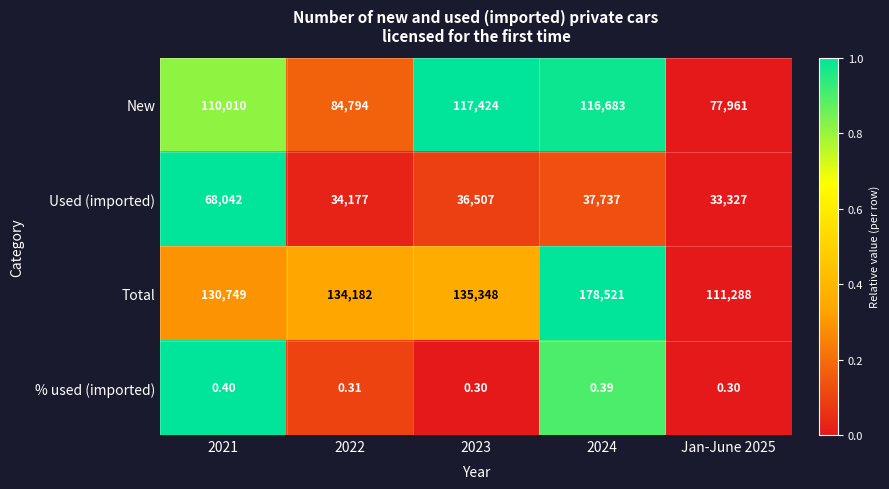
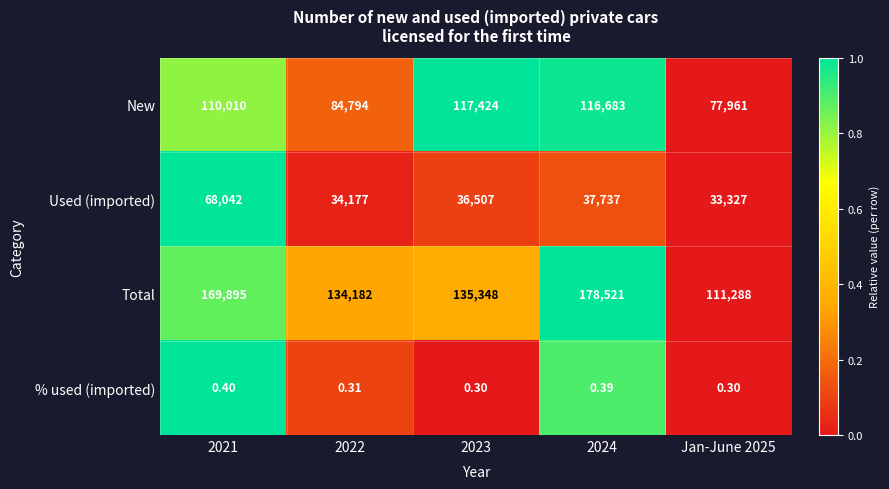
  {
    "New": {
      "2021": "110,010",
      "2022": "84,794",
      "2023": "117,424",
      "2024": "116,683",
      "Jan-June 2025": "77,961"
    },
    "Used (imported)": {
      "2021": "68,042",
      "2022": "34,177",
      "2023": "36,507",
      "2024": "37,737",
      "Jan-June 2025": "33,327"
    },
    "Total": {
-     "2021": "130,749",
+     "2021": "169,895",
      "2022": "134,182",
      "2023": "135,348",
      "2024": "178,521",
      "Jan-June 2025": "111,288"
    },
    "% used (imported)": {
      "2021": "0.40",
      "2022": "0.31",
      "2023": "0.30",
      "2024": "0.39",
      "Jan-June 2025": "0.30"
    }
  }
